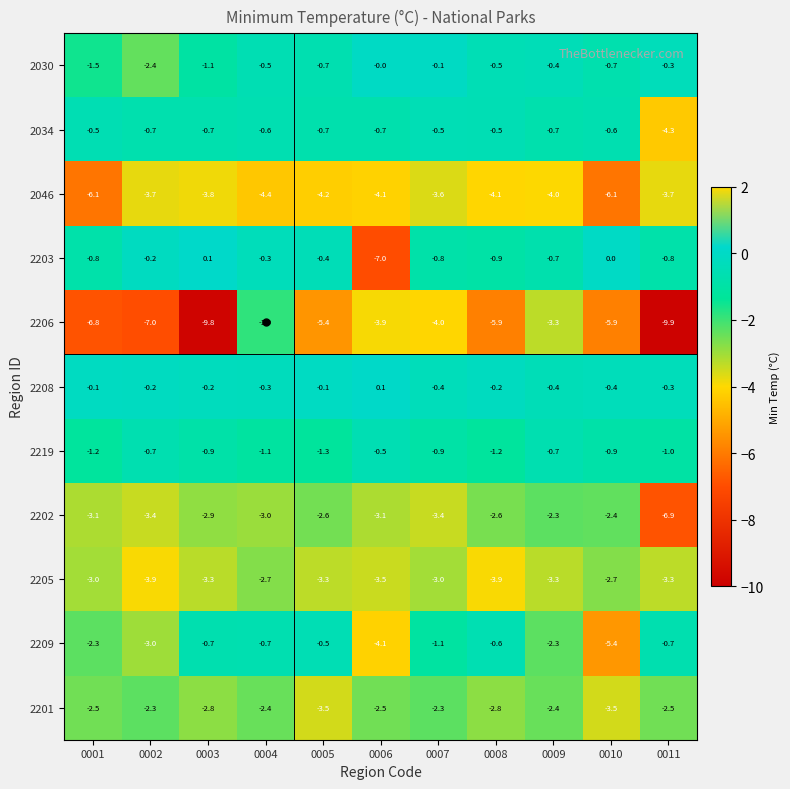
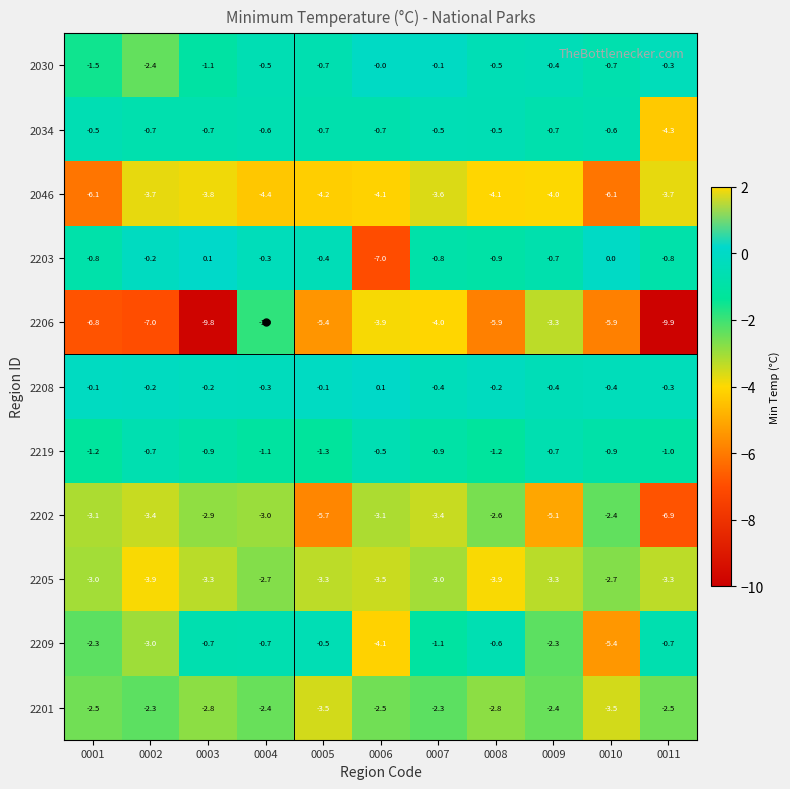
  {
    "2030": {
      "0001": -1.5,
      "0002": -2.4,
      "0003": -1.1,
      "0004": -0.5,
      "0005": -0.7,
      "0006": -0.0,
      "0007": -0.1,
      "0008": -0.5,
      "0009": -0.4,
      "0011": -0.3
    },
    "2034": {
      "0001": -0.5,
      "0002": -0.7,
      "0003": -0.7,
      "0004": -0.6,
      "0005": -0.7,
      "0006": -0.7,
      "0007": -0.5,
      "0008": -0.5,
      "0009": -0.7,
      "0010": -0.6,
      "0011": -4.3
    },
    "2046": {
      "0001": -6.1,
      "0002": -3.7,
      "0003": -3.8,
      "0004": -4.4,
      "0005": -4.2,
      "0006": -4.1,
      "0007": -3.6,
      "0008": -4.1,
      "0009": -4.0,
      "0010": -6.1,
      "0011": -3.7
    },
    "2203": {
      "0001": -0.8,
      "0002": -0.2,
      "0003": 0.1,
      "0004": -0.3,
      "0005": -0.4,
      "0006": -7.0,
      "0007": -0.8,
      "0008": -0.9,
      "0009": -0.7,
      "0010": 0.0,
      "0011": -0.8
    },
    "2206": {
      "0001": -6.8,
      "0002": -7.0,
      "0003": -9.8,
      "0005": -5.4,
      "0006": -3.9,
      "0007": -4.0,
      "0008": -5.9,
      "0009": -3.3,
      "0010": -5.9,
      "0011": -9.9
    },
    "2208": {
      "0001": -0.1,
      "0002": -0.2,
      "0003": -0.2,
      "0004": -0.3,
      "0005": -0.1,
      "0006": 0.1,
      "0007": -0.4,
      "0008": -0.2,
      "0009": -0.4,
      "0010": -0.4,
      "0011": -0.3
    },
    "2219": {
      "0001": -1.2,
      "0002": -0.7,
      "0003": -0.9,
      "0004": -1.1,
      "0005": -1.3,
      "0006": -0.5,
      "0007": -0.9,
      "0008": -1.2,
      "0009": -0.7,
      "0010": -0.9,
      "0011": -1.0
    },
    "2202": {
      "0001": -3.1,
      "0002": -3.4,
      "0003": -2.9,
      "0004": -3.0,
-     "0005": -2.6,
+     "0005": -5.7,
      "0006": -3.1,
      "0007": -3.4,
      "0008": -2.6,
-     "0009": -2.3,
+     "0009": -5.1,
      "0010": -2.4,
      "0011": -6.9
    },
    "2205": {
      "0001": -3.0,
      "0002": -3.9,
      "0003": -3.3,
      "0004": -2.7,
      "0005": -3.3,
      "0006": -3.5,
      "0007": -3.0,
      "0008": -3.9,
      "0009": -3.3,
      "0010": -2.7,
      "0011": -3.3
    },
    "2209": {
      "0001": -2.3,
      "0002": -3.0,
      "0003": -0.7,
      "0004": -0.7,
      "0005": -0.5,
      "0006": -4.1,
      "0007": -1.1,
      "0008": -0.6,
      "0009": -2.3,
      "0010": -5.4,
      "0011": -0.7
    },
    "2201": {
      "0001": -2.5,
      "0002": -2.3,
      "0003": -2.8,
      "0004": -2.4,
      "0005": -3.5,
      "0006": -2.5,
      "0007": -2.3,
      "0008": -2.8,
      "0009": -2.4,
      "0010": -3.5,
      "0011": -2.5
    }
  }
